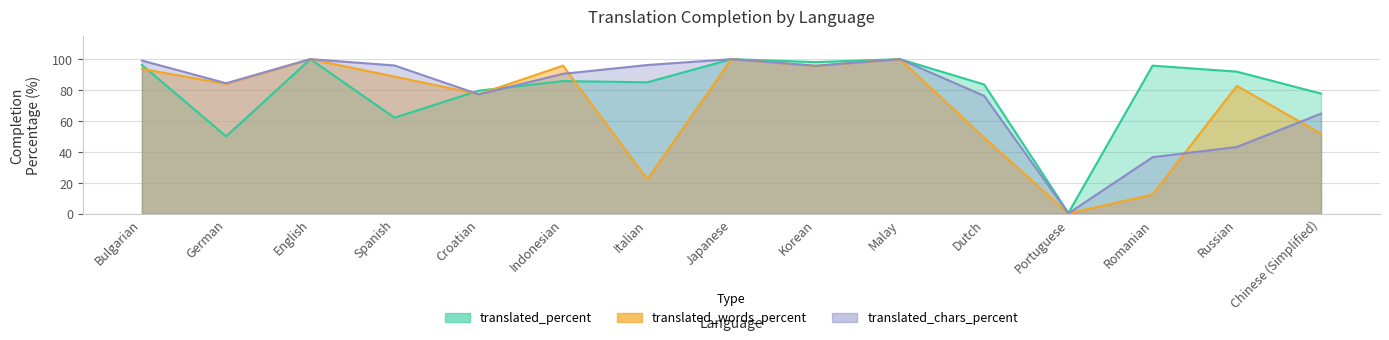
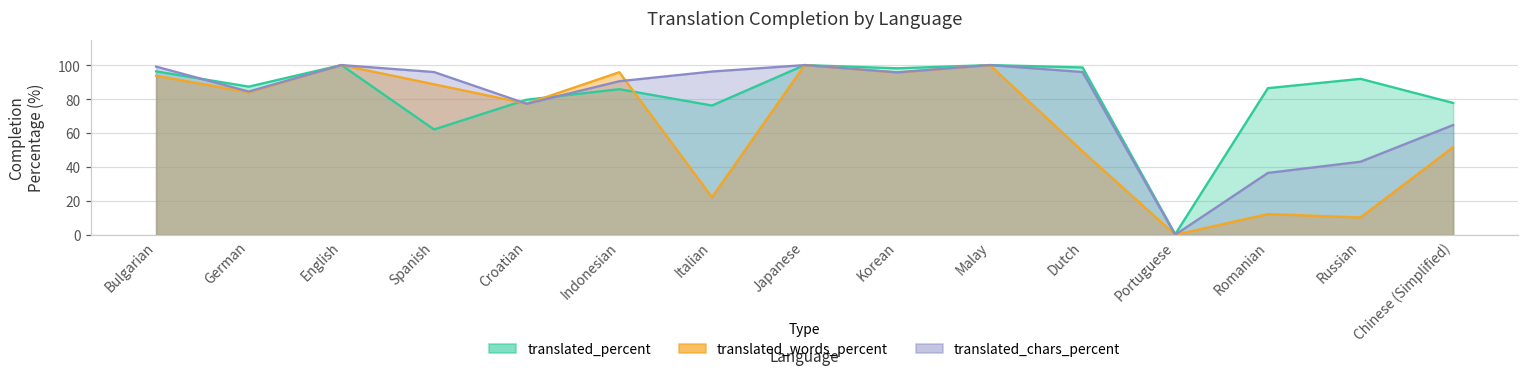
  {
    "translated_percent": {
      "Bulgarian": 96,
-     "German": 50,
+     "German": 87,
      "Spanish": 62,
      "Croatian": 80,
      "Indonesian": 86,
-     "Italian": 85,
+     "Italian": 76,
      "Korean": 98,
-     "Dutch": 84,
-     "Romanian": 96,
+     "Dutch": 99,
+     "Romanian": 86,
      "Russian": 92,
      "Chinese (Simplified)": 78
    },
    "translated_words_percent": {
      "Bulgarian": 94,
      "Spanish": 89,
      "Indonesian": 96,
      "Italian": 22,
      "Dutch": 49,
      "Romanian": 12,
-     "Russian": 83,
+     "Russian": 10,
      "Chinese (Simplified)": 52
    },
    "translated_chars_percent": {
      "Bulgarian": 99,
      "Spanish": 96,
      "Indonesian": 91,
      "Italian": 96,
-     "Dutch": 76,
+     "Dutch": 96,
      "Romanian": 37,
      "Russian": 43,
      "Chinese (Simplified)": 65
    }
  }
